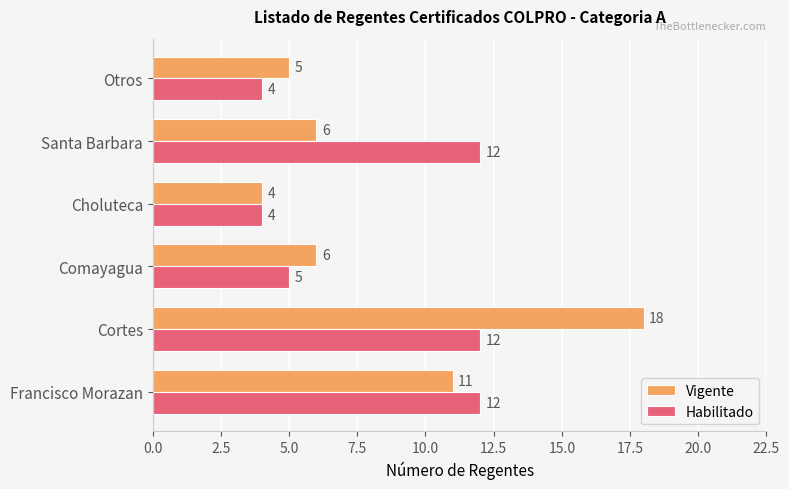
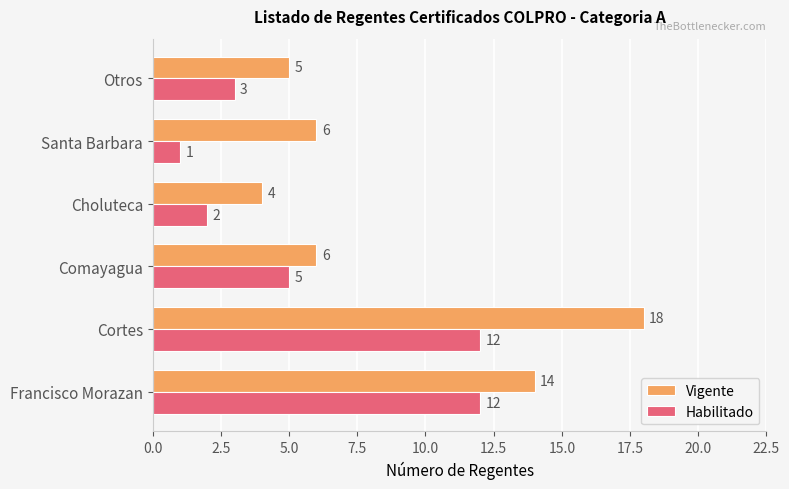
  {
    "Vigente": {
      "Otros": 5,
      "Santa Barbara": 6,
      "Choluteca": 4,
      "Comayagua": 6,
      "Cortes": 18,
-     "Francisco Morazan": 11
+     "Francisco Morazan": 14
    },
    "Habilitado": {
-     "Otros": 4,
-     "Santa Barbara": 12,
-     "Choluteca": 4,
+     "Otros": 3,
+     "Santa Barbara": 1,
+     "Choluteca": 2,
      "Comayagua": 5,
      "Cortes": 12,
      "Francisco Morazan": 12
    }
  }
